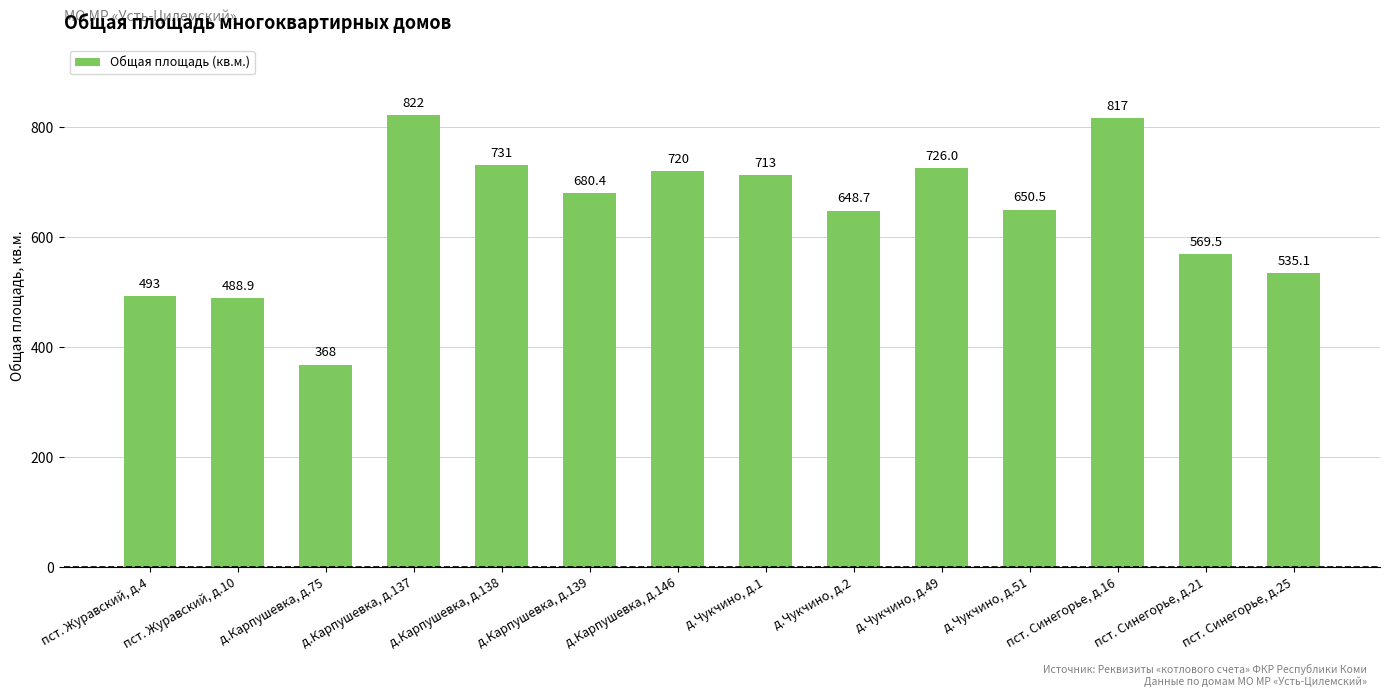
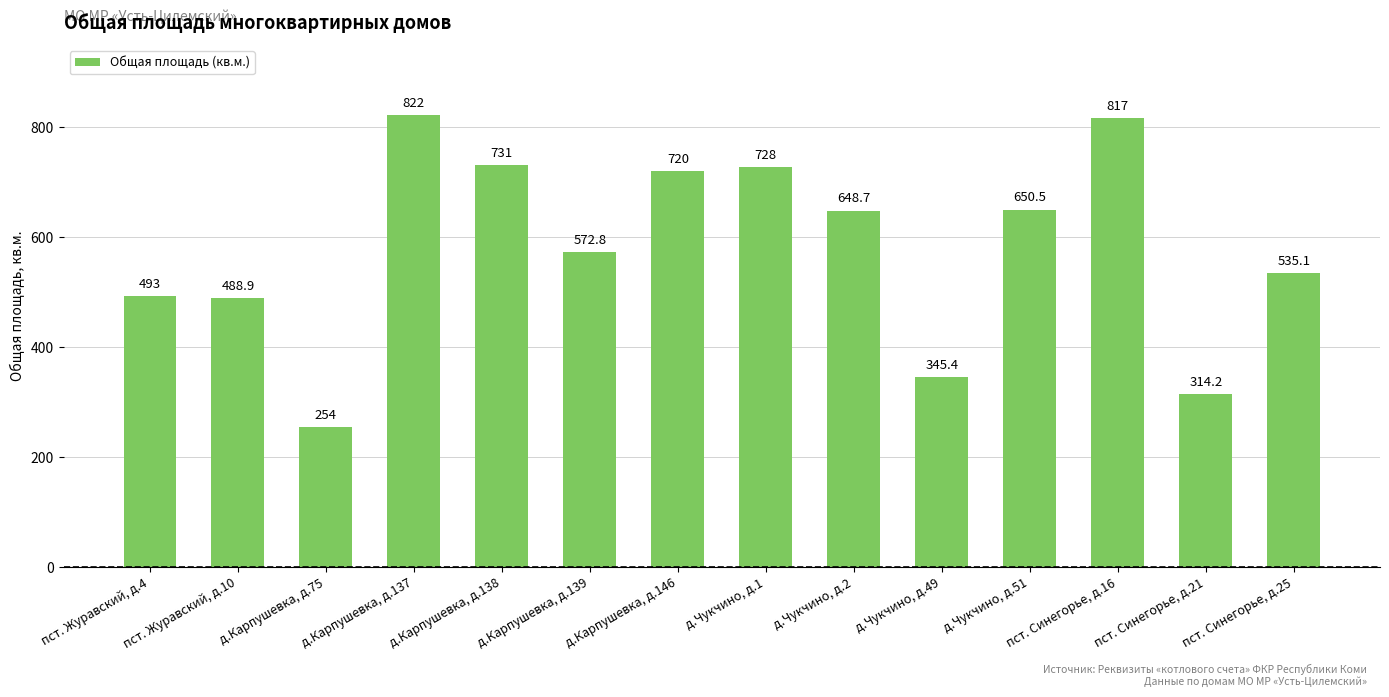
  {
    "пст. Журавский, д.4": 493,
    "пст. Журавский, д.10": 488.9,
-   "д.Карпушевка, д.75": 368,
+   "д.Карпушевка, д.75": 254,
    "д.Карпушевка, д.137": 822,
    "д.Карпушевка, д.138": 731,
-   "д.Карпушевка, д.139": 680.4,
+   "д.Карпушевка, д.139": 572.8,
    "д.Карпушевка, д.146": 720,
-   "д.Чукчино, д.1": 713,
+   "д.Чукчино, д.1": 728,
    "д.Чукчино, д.2": 648.7,
-   "д.Чукчино, д.49": 726.0,
+   "д.Чукчино, д.49": 345.4,
    "д.Чукчино, д.51": 650.5,
    "пст. Синегорье, д.16": 817,
-   "пст. Синегорье, д.21": 569.5,
+   "пст. Синегорье, д.21": 314.2,
    "пст. Синегорье, д.25": 535.1
  }
